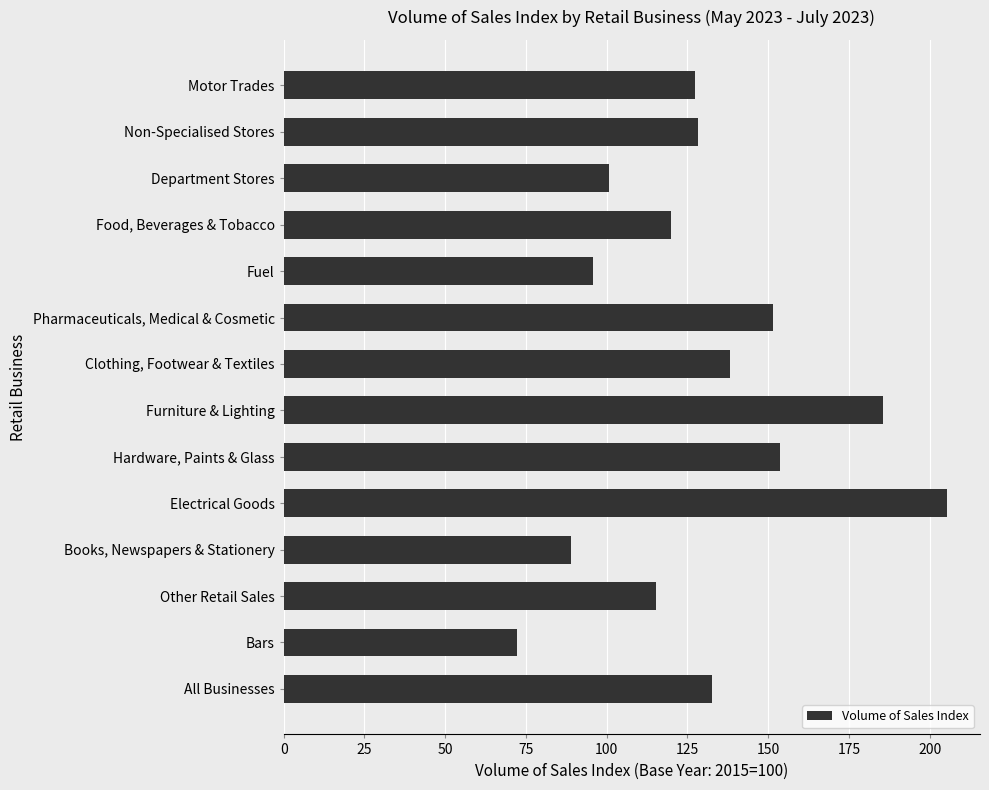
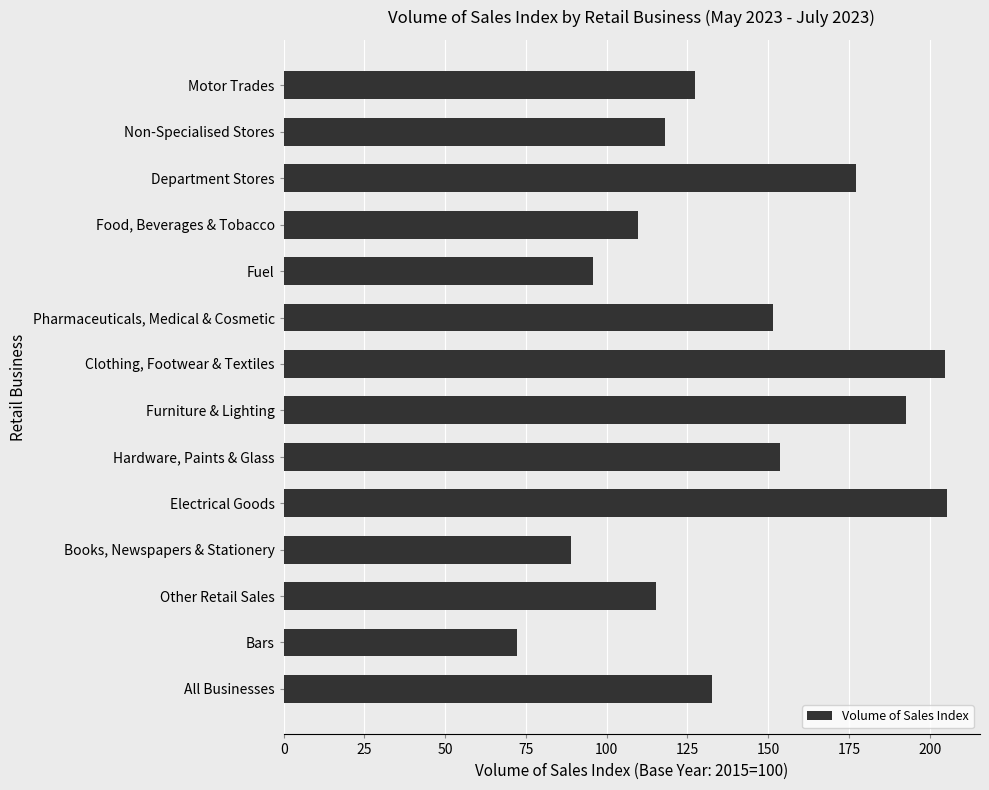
  {
    "Motor Trades": 127,
-   "Non-Specialised Stores": 128,
-   "Department Stores": 101,
-   "Food, Beverages & Tobacco": 120,
+   "Non-Specialised Stores": 118,
+   "Department Stores": 177,
+   "Food, Beverages & Tobacco": 110,
    "Fuel": 96,
    "Pharmaceuticals, Medical & Cosmetic": 152,
-   "Clothing, Footwear & Textiles": 138,
-   "Furniture & Lighting": 185,
+   "Clothing, Footwear & Textiles": 205,
+   "Furniture & Lighting": 193,
    "Hardware, Paints & Glass": 154,
    "Electrical Goods": 205,
    "Books, Newspapers & Stationery": 89,
    "Other Retail Sales": 115,
    "Bars": 72,
    "All Businesses": 133
  }
